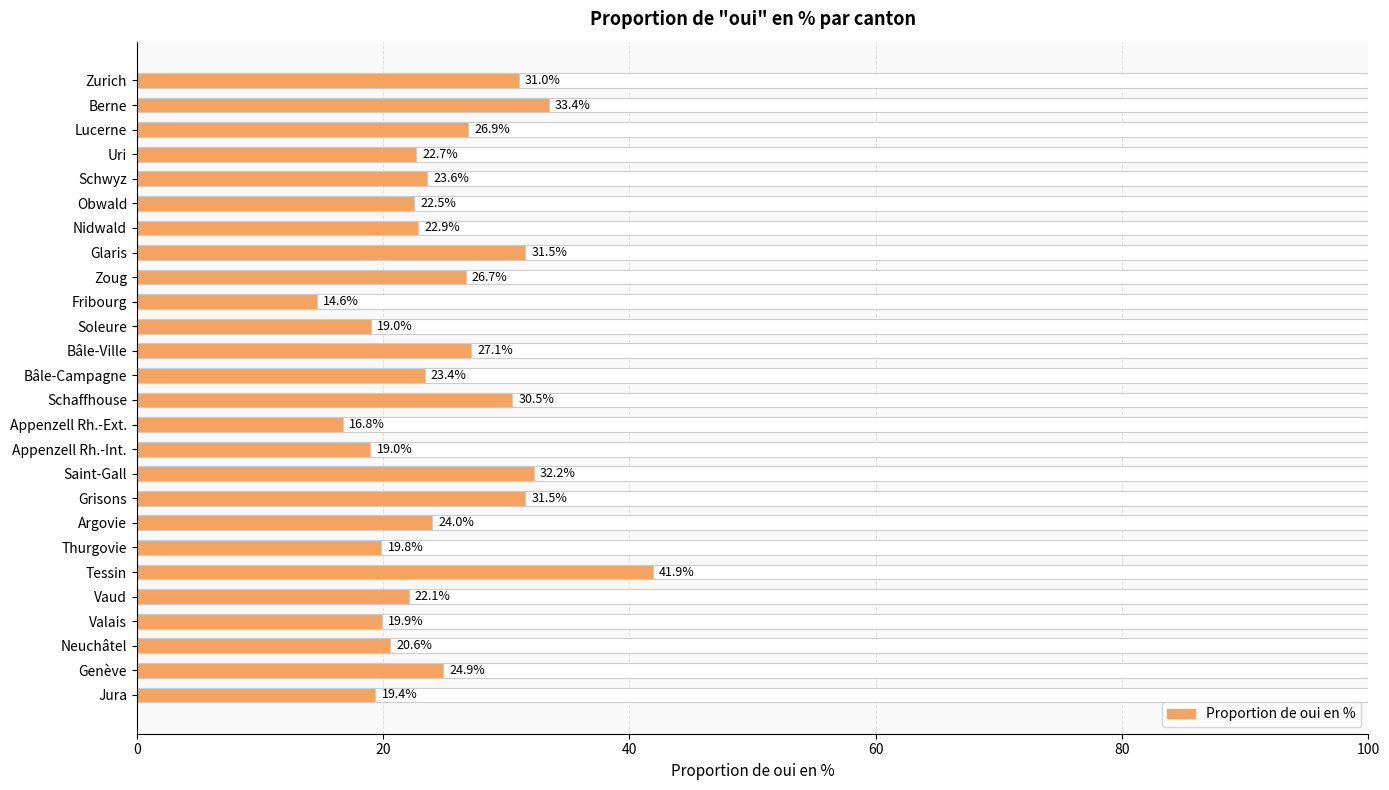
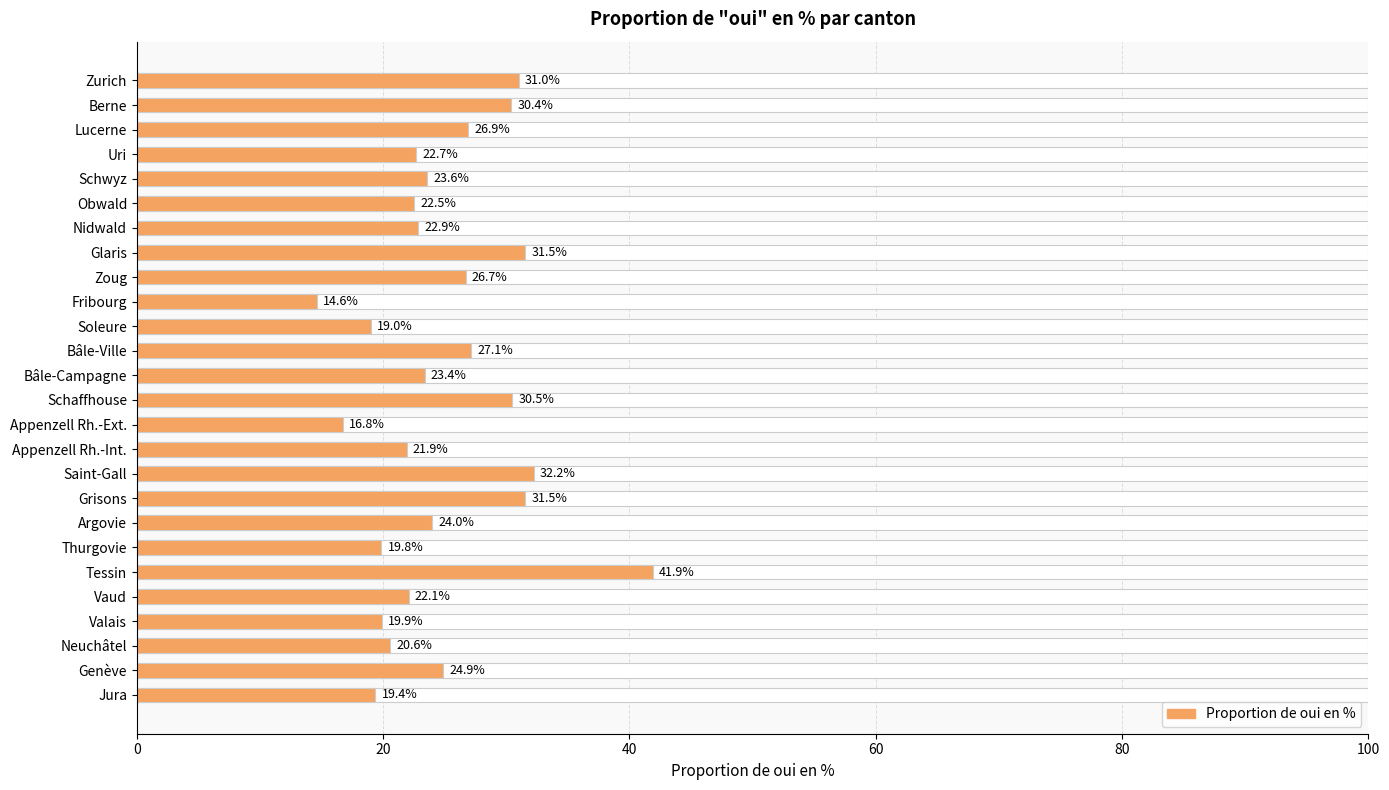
  {
    "Proportion de oui en %": {
-     "Berne": "33.4%",
-     "Appenzell Rh.-Int.": "19.0%"
+     "Berne": "30.4%",
+     "Appenzell Rh.-Int.": "21.9%"
    }
  }
